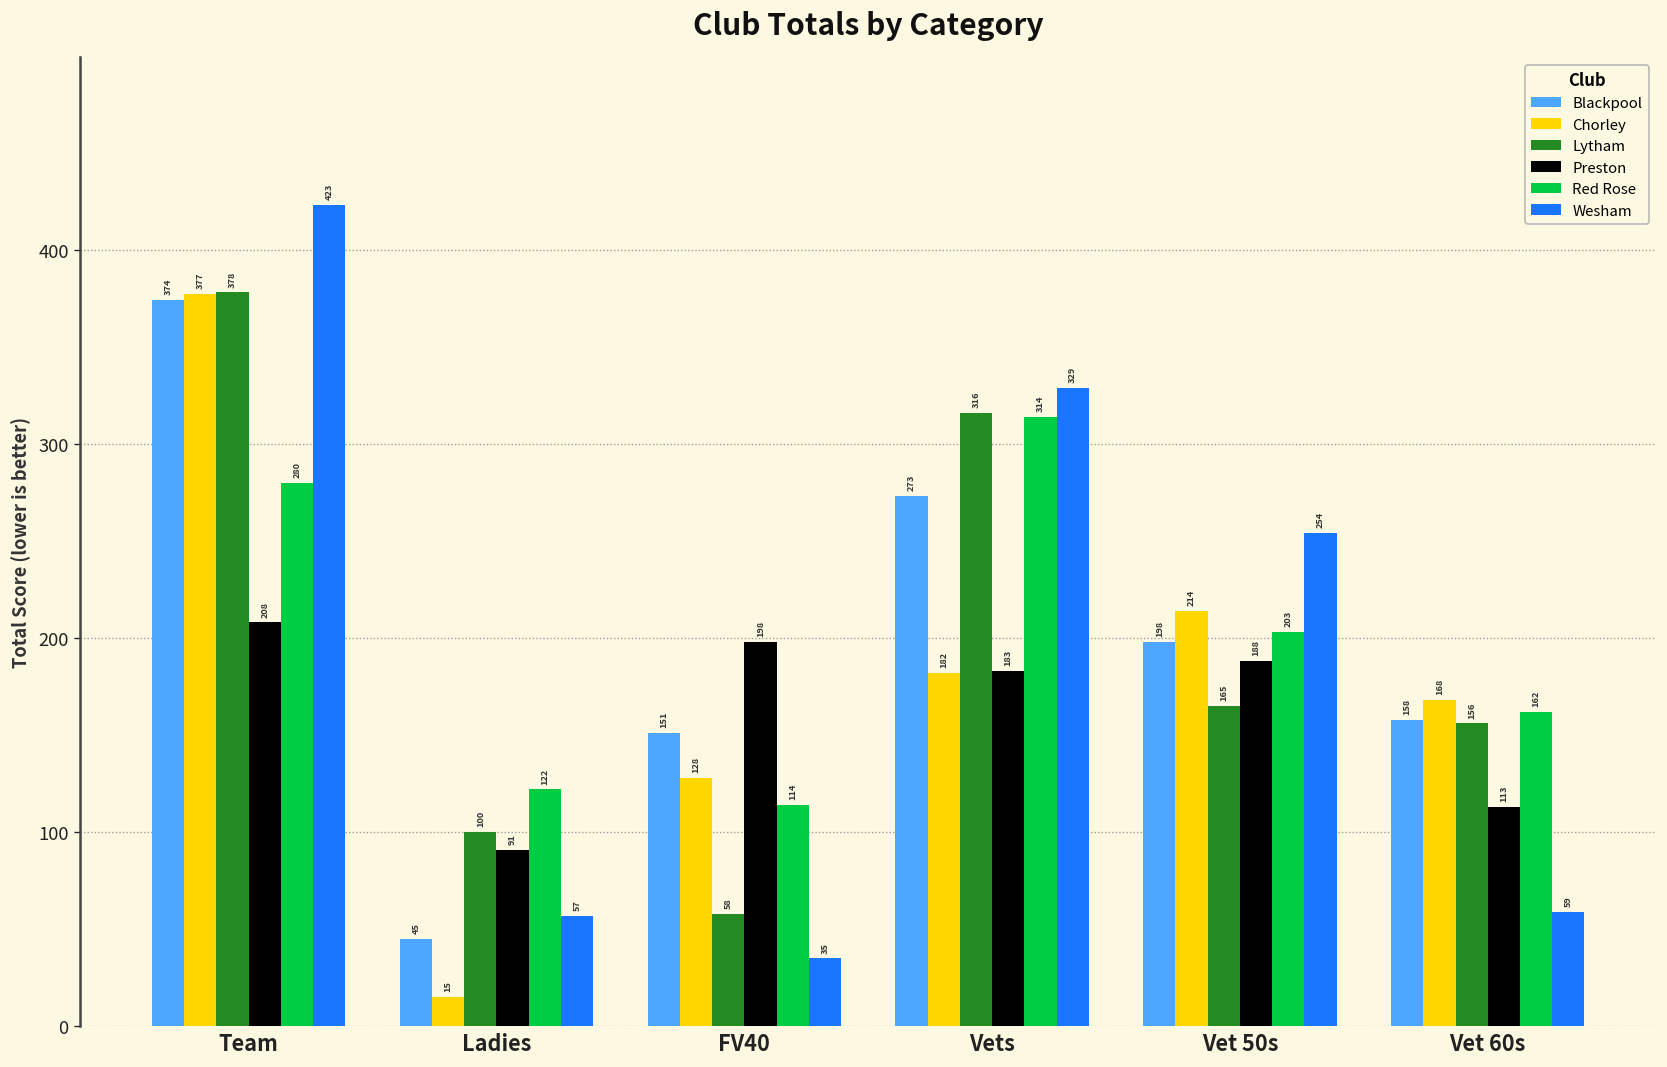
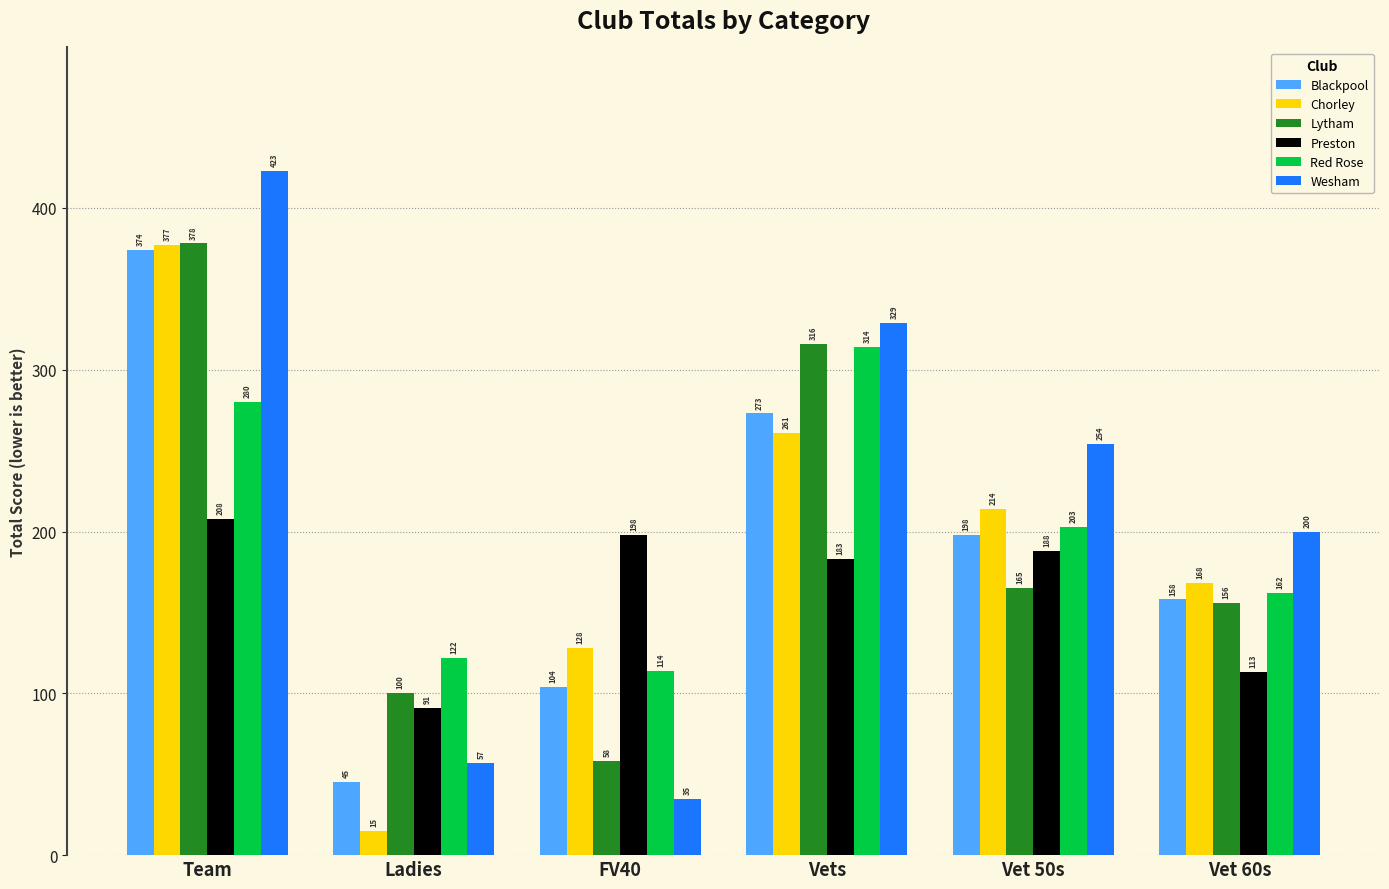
  {
    "Blackpool": {
      "Team": 374,
      "Ladies": 45,
-     "FV40": 151,
+     "FV40": 104,
      "Vets": 273,
      "Vet 50s": 198,
      "Vet 60s": 158
    },
    "Chorley": {
      "Team": 377,
      "Ladies": 15,
      "FV40": 128,
-     "Vets": 182,
+     "Vets": 261,
      "Vet 50s": 214,
      "Vet 60s": 168
    },
    "Lytham": {
      "Team": 378,
      "Ladies": 100,
      "FV40": 58,
      "Vets": 316,
      "Vet 50s": 165,
      "Vet 60s": 156
    },
    "Preston": {
      "Team": 208,
      "Ladies": 91,
      "FV40": 198,
      "Vets": 183,
      "Vet 50s": 188,
      "Vet 60s": 113
    },
    "Red Rose": {
      "Team": 280,
      "Ladies": 122,
      "FV40": 114,
      "Vets": 314,
      "Vet 50s": 203,
      "Vet 60s": 162
    },
    "Wesham": {
      "Team": 423,
      "Ladies": 57,
      "FV40": 35,
      "Vets": 329,
      "Vet 50s": 254,
-     "Vet 60s": 59
+     "Vet 60s": 200
    }
  }
